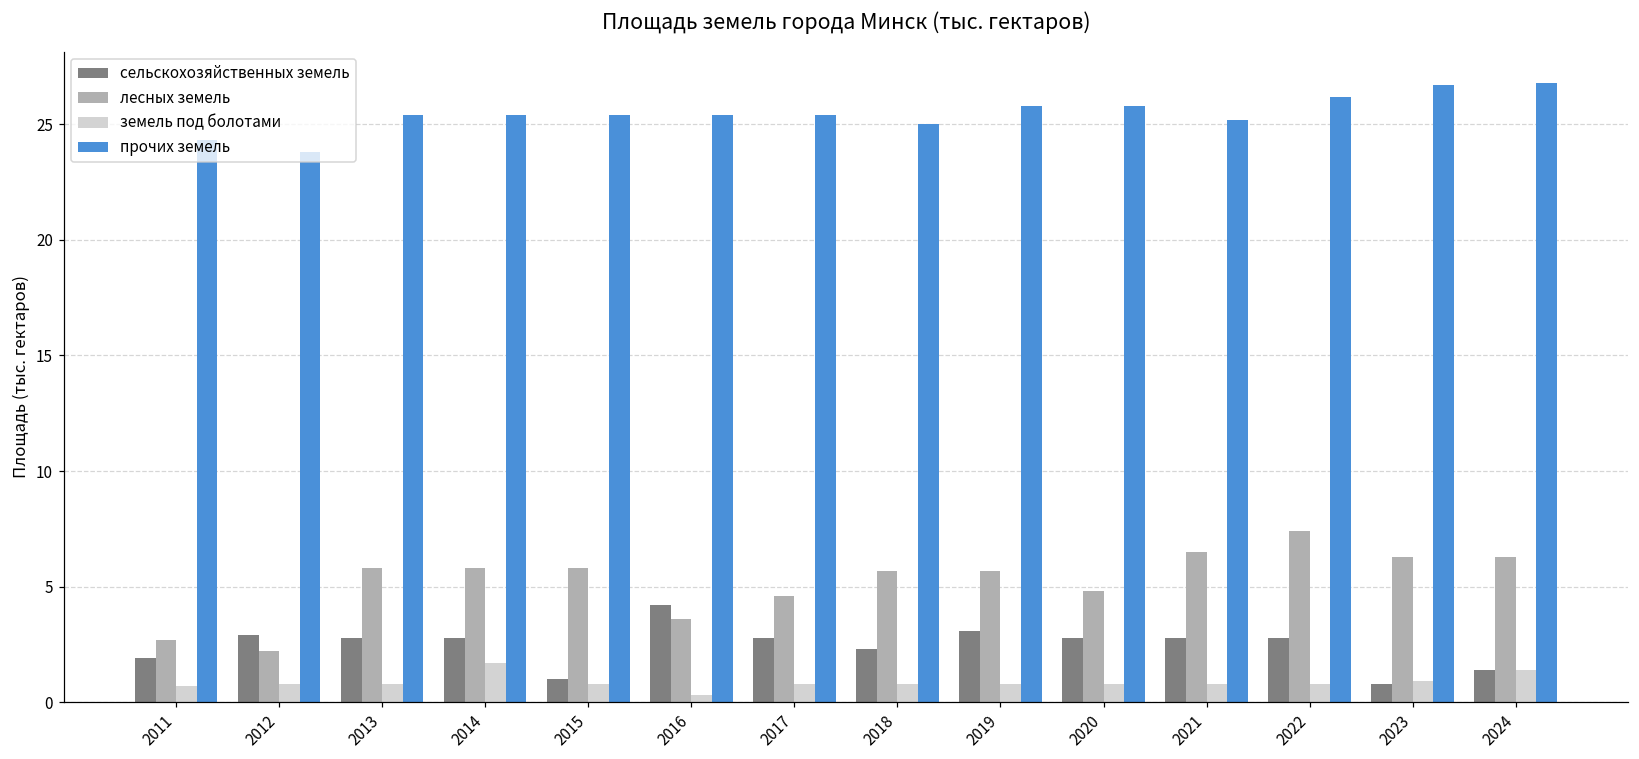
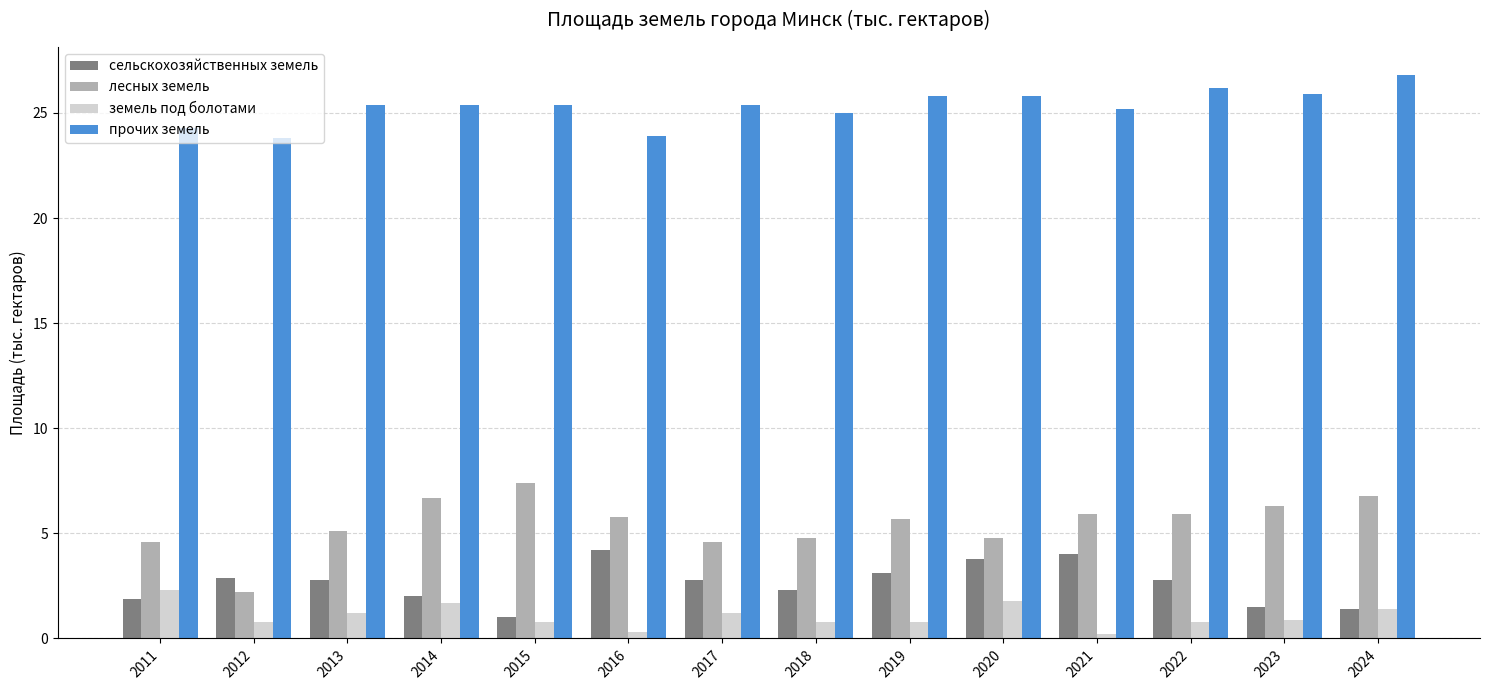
  {
    "сельскохозяйственных земель": {
      "2011": 1.9,
      "2012": 2.9,
      "2013": 2.8,
-     "2014": 2.8,
+     "2014": 2.0,
      "2015": 1.0,
      "2016": 4.2,
      "2017": 2.8,
      "2018": 2.3,
      "2019": 3.1,
-     "2020": 2.8,
-     "2021": 2.8,
+     "2020": 3.8,
+     "2021": 4.0,
      "2022": 2.8,
-     "2023": 0.8,
+     "2023": 1.5,
      "2024": 1.4
    },
    "лесных земель": {
-     "2011": 2.7,
+     "2011": 4.6,
      "2012": 2.2,
-     "2013": 5.8,
-     "2014": 5.8,
-     "2015": 5.8,
-     "2016": 3.6,
+     "2013": 5.1,
+     "2014": 6.7,
+     "2015": 7.4,
+     "2016": 5.8,
      "2017": 4.6,
-     "2018": 5.7,
+     "2018": 4.8,
      "2019": 5.7,
      "2020": 4.8,
-     "2021": 6.5,
-     "2022": 7.4,
+     "2021": 5.9,
+     "2022": 5.9,
      "2023": 6.3,
-     "2024": 6.3
+     "2024": 6.8
    },
    "земель под болотами": {
-     "2011": 0.7,
+     "2011": 2.3,
      "2012": 0.8,
-     "2013": 0.8,
+     "2013": 1.2,
      "2014": 1.7,
      "2015": 0.8,
      "2016": 0.3,
-     "2017": 0.8,
+     "2017": 1.2,
      "2018": 0.8,
      "2019": 0.8,
-     "2020": 0.8,
-     "2021": 0.8,
+     "2020": 1.8,
+     "2021": 0.2,
      "2022": 0.8,
      "2023": 0.9,
      "2024": 1.4
    },
    "прочих земель": {
      "2013": 25.4,
      "2014": 25.4,
      "2015": 25.4,
-     "2016": 25.4,
+     "2016": 23.9,
      "2017": 25.4,
      "2018": 25.0,
      "2019": 25.8,
      "2020": 25.8,
      "2021": 25.2,
      "2022": 26.2,
-     "2023": 26.7,
+     "2023": 25.9,
      "2024": 26.8
    }
  }
